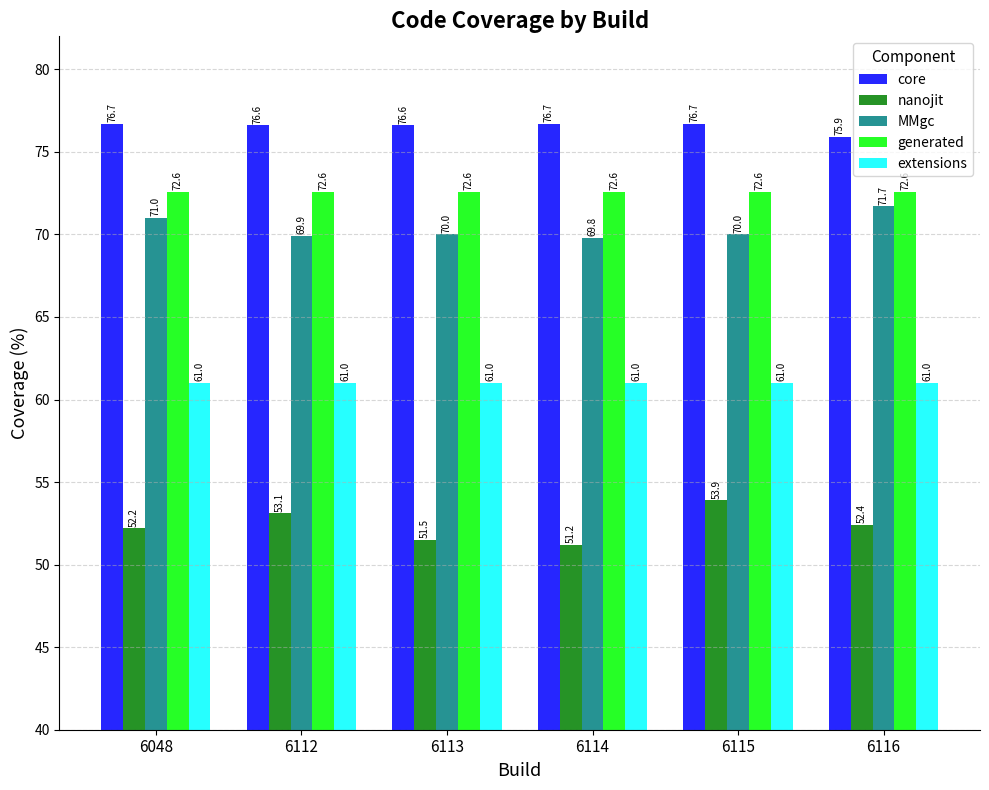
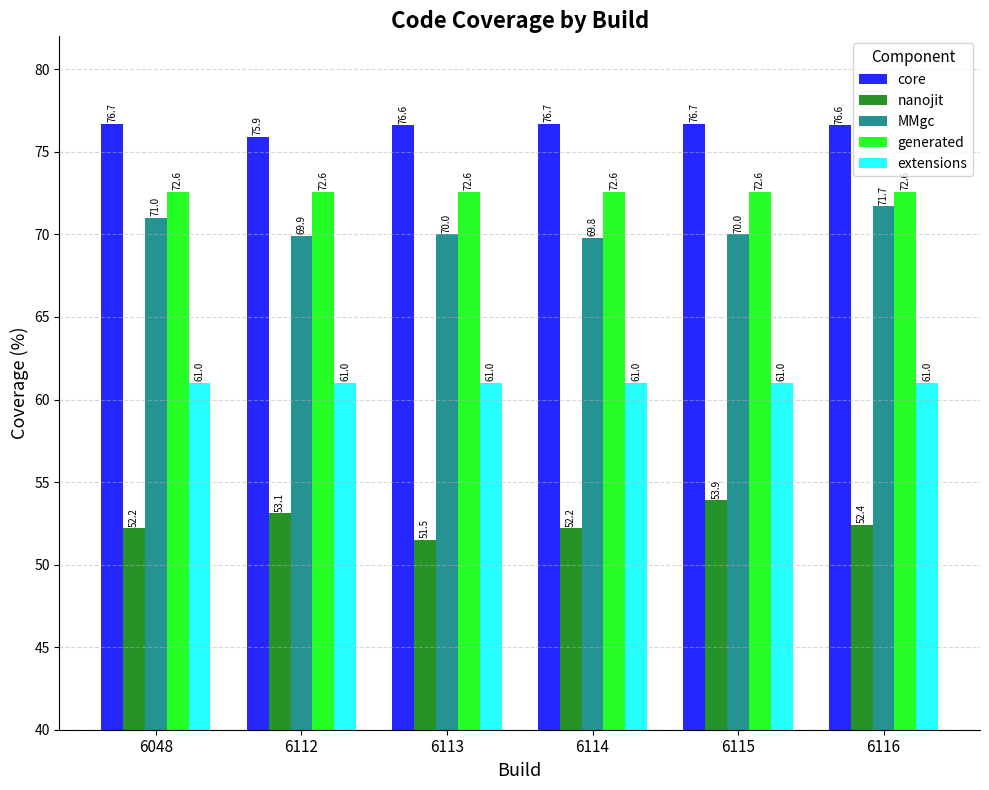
  {
    "core": {
      "6048": 76.7,
-     "6112": 76.6,
+     "6112": 75.9,
      "6113": 76.6,
      "6114": 76.7,
      "6115": 76.7,
-     "6116": 75.9
+     "6116": 76.6
    },
    "nanojit": {
      "6048": 52.2,
      "6112": 53.1,
      "6113": 51.5,
-     "6114": 51.2,
+     "6114": 52.2,
      "6115": 53.9,
      "6116": 52.4
    },
    "MMgc": {
      "6048": 71.0,
      "6112": 69.9,
      "6113": 70.0,
      "6114": 69.8,
      "6115": 70.0,
      "6116": 71.7
    },
    "generated": {
      "6048": 72.6,
      "6112": 72.6,
      "6113": 72.6,
      "6114": 72.6,
      "6115": 72.6
    },
    "extensions": {
      "6048": 61.0,
      "6112": 61.0,
      "6113": 61.0,
      "6114": 61.0,
      "6115": 61.0,
      "6116": 61.0
    }
  }
